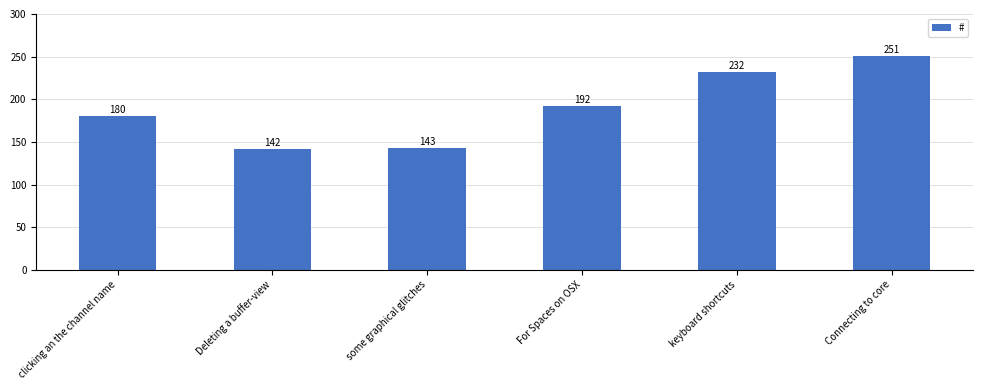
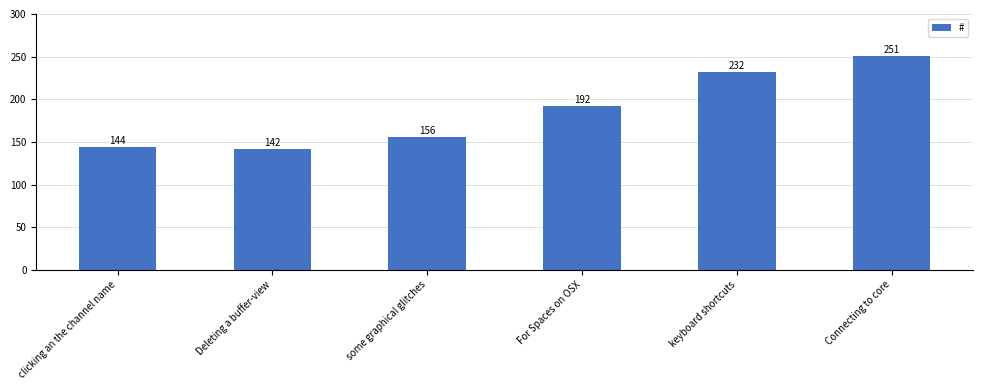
  {
-   "clicking an the channel name": 180,
+   "clicking an the channel name": 144,
    "Deleting a buffer-view": 142,
-   "some graphical glitches": 143,
+   "some graphical glitches": 156,
    "For Spaces on OSX": 192,
    "keyboard shortcuts": 232,
    "Connecting to core": 251
  }
